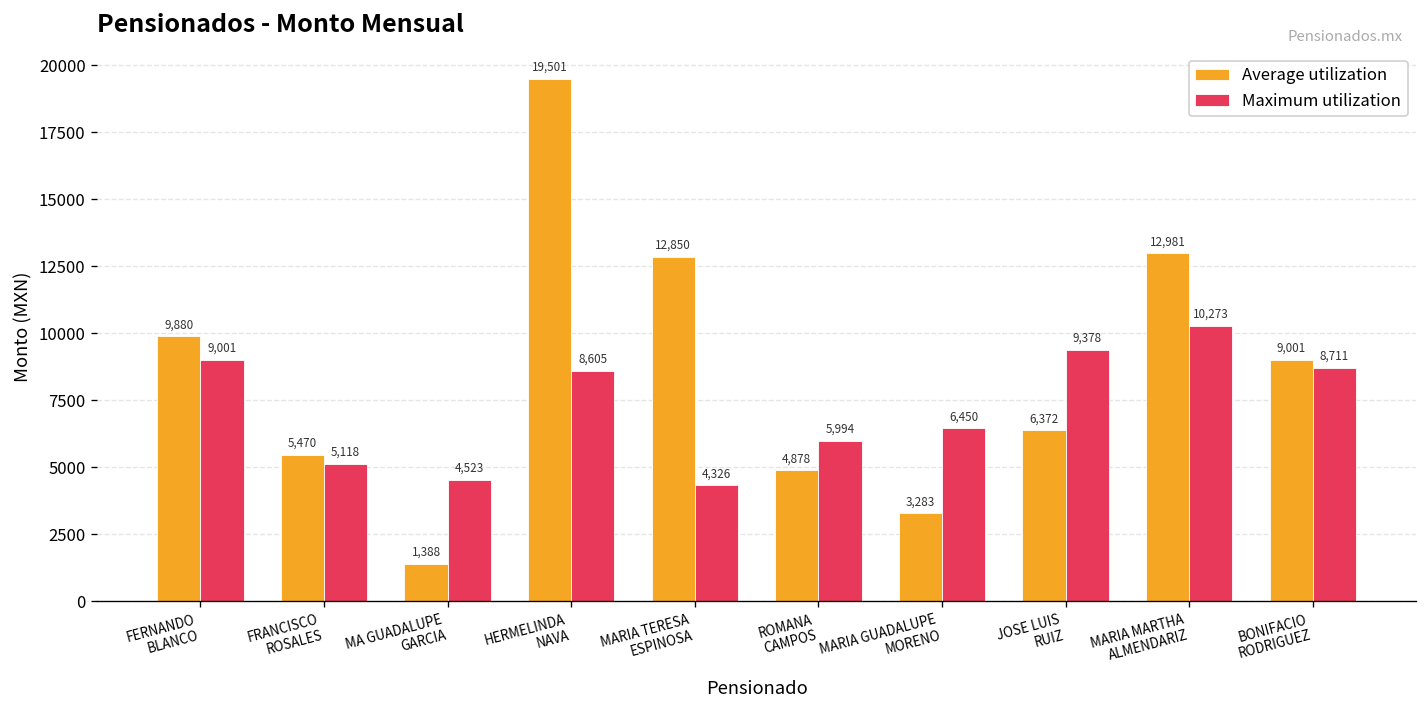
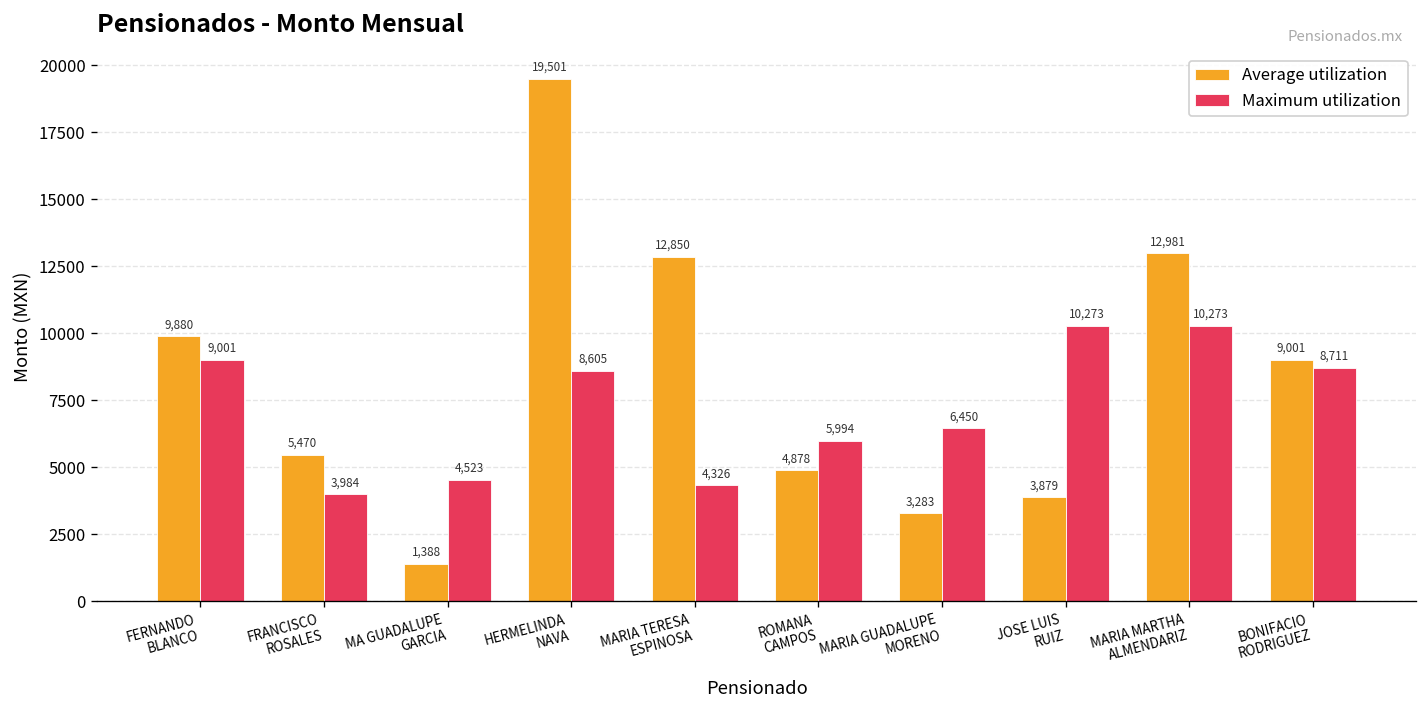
  {
    "Average utilization": {
      "FERNANDO BLANCO": "9,880",
      "FRANCISCO ROSALES": "5,470",
      "MA GUADALUPE GARCIA": "1,388",
      "HERMELINDA NAVA": "19,501",
      "MARIA TERESA ESPINOSA": "12,850",
      "ROMANA CAMPOS": "4,878",
      "MARIA GUADALUPE MORENO": "3,283",
-     "JOSE LUIS RUIZ": "6,372",
+     "JOSE LUIS RUIZ": "3,879",
      "MARIA MARTHA ALMENDARIZ": "12,981",
      "BONIFACIO RODRIGUEZ": "9,001"
    },
    "Maximum utilization": {
      "FERNANDO BLANCO": "9,001",
-     "FRANCISCO ROSALES": "5,118",
+     "FRANCISCO ROSALES": "3,984",
      "MA GUADALUPE GARCIA": "4,523",
      "HERMELINDA NAVA": "8,605",
      "MARIA TERESA ESPINOSA": "4,326",
      "ROMANA CAMPOS": "5,994",
      "MARIA GUADALUPE MORENO": "6,450",
-     "JOSE LUIS RUIZ": "9,378",
+     "JOSE LUIS RUIZ": "10,273",
      "MARIA MARTHA ALMENDARIZ": "10,273",
      "BONIFACIO RODRIGUEZ": "8,711"
    }
  }
